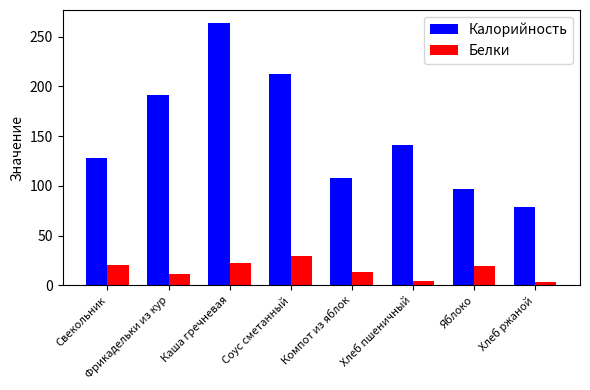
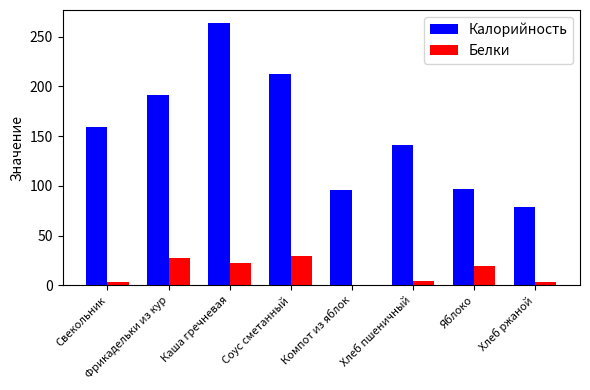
  {
    "Калорийность": {
-     "Свекольник": 130,
+     "Свекольник": 160,
      "Фрикадельки из кур": 190,
      "Каша гречневая": 260,
      "Соус сметанный": 210,
-     "Компот из яблок": 110,
+     "Компот из яблок": 100,
      "Хлеб пшеничный": 140,
      "Яблоко": 100,
      "Хлеб ржаной": 80
    },
    "Белки": {
-     "Свекольник": 20,
-     "Фрикадельки из кур": 10,
+     "Свекольник": 0,
+     "Фрикадельки из кур": 30,
      "Каша гречневая": 20,
      "Соус сметанный": 30,
-     "Компот из яблок": 10,
+     "Компот из яблок": 0,
      "Хлеб пшеничный": 0,
      "Яблоко": 20,
      "Хлеб ржаной": 0
    }
  }
